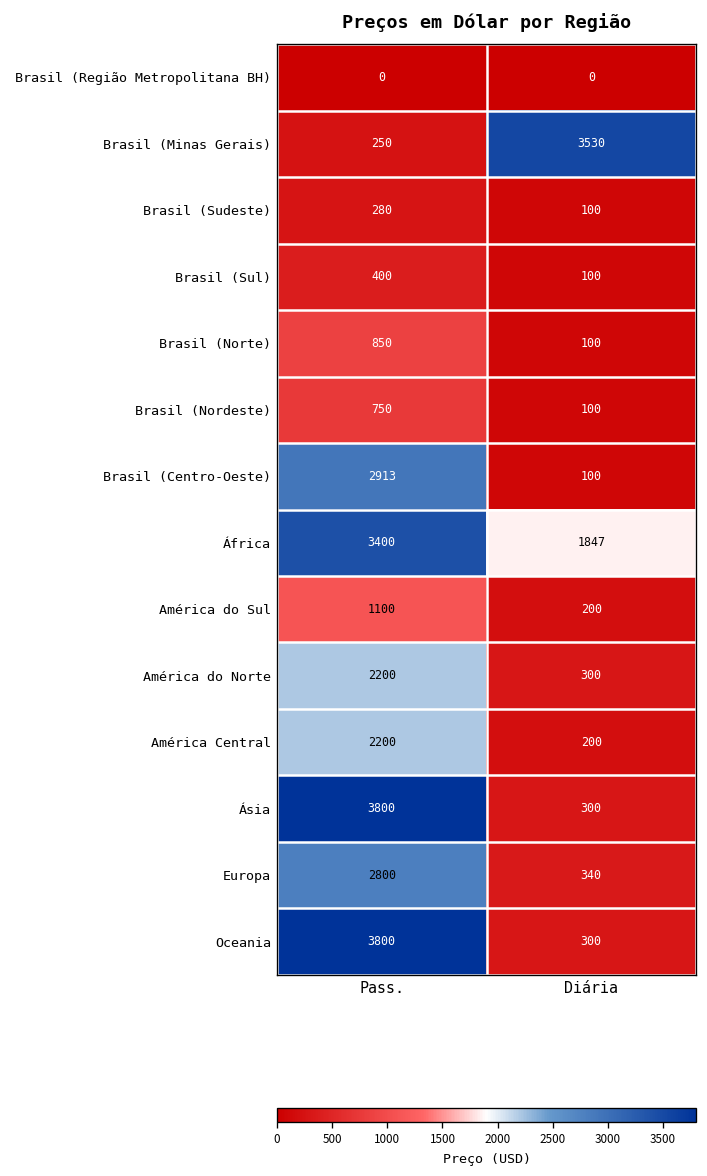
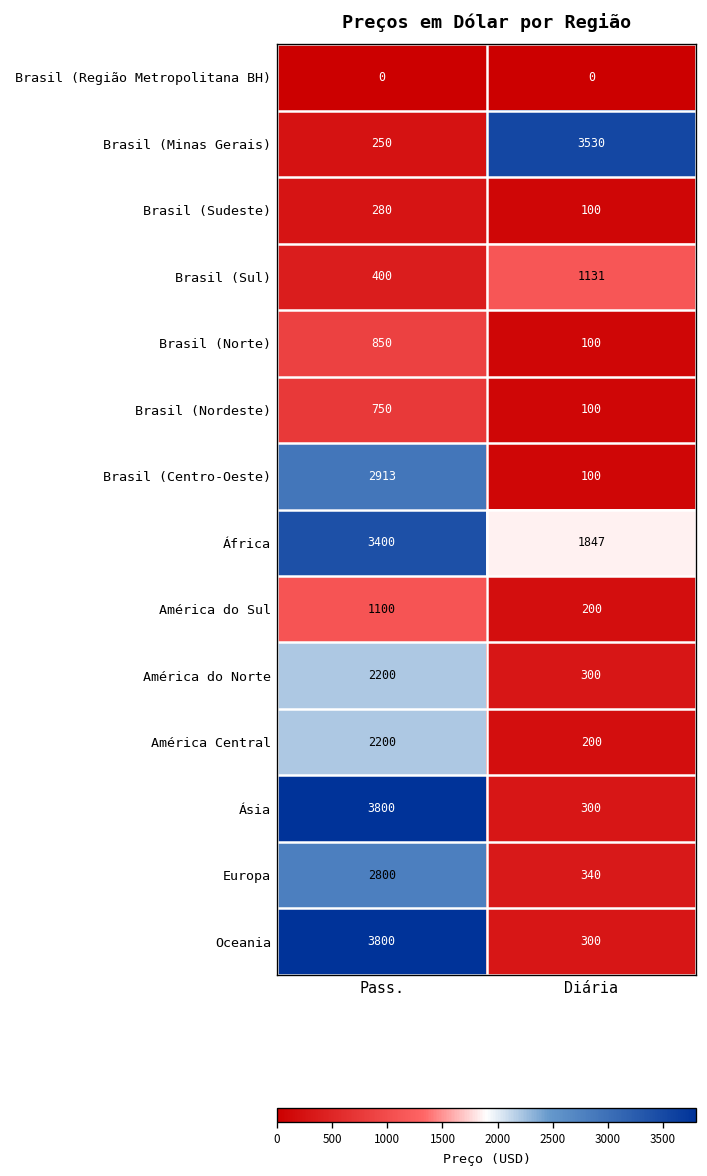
  {
    "Brasil (Região Metropolitana BH)": {
      "Pass.": 0,
      "Diária": 0
    },
    "Brasil (Minas Gerais)": {
      "Pass.": 250,
      "Diária": 3530
    },
    "Brasil (Sudeste)": {
      "Pass.": 280,
      "Diária": 100
    },
    "Brasil (Sul)": {
      "Pass.": 400,
-     "Diária": 100
+     "Diária": 1131
    },
    "Brasil (Norte)": {
      "Pass.": 850,
      "Diária": 100
    },
    "Brasil (Nordeste)": {
      "Pass.": 750,
      "Diária": 100
    },
    "Brasil (Centro-Oeste)": {
      "Pass.": 2913,
      "Diária": 100
    },
    "África": {
      "Pass.": 3400,
      "Diária": 1847
    },
    "América do Sul": {
      "Pass.": 1100,
      "Diária": 200
    },
    "América do Norte": {
      "Pass.": 2200,
      "Diária": 300
    },
    "América Central": {
      "Pass.": 2200,
      "Diária": 200
    },
    "Ásia": {
      "Pass.": 3800,
      "Diária": 300
    },
    "Europa": {
      "Pass.": 2800,
      "Diária": 340
    },
    "Oceania": {
      "Pass.": 3800,
      "Diária": 300
    }
  }
